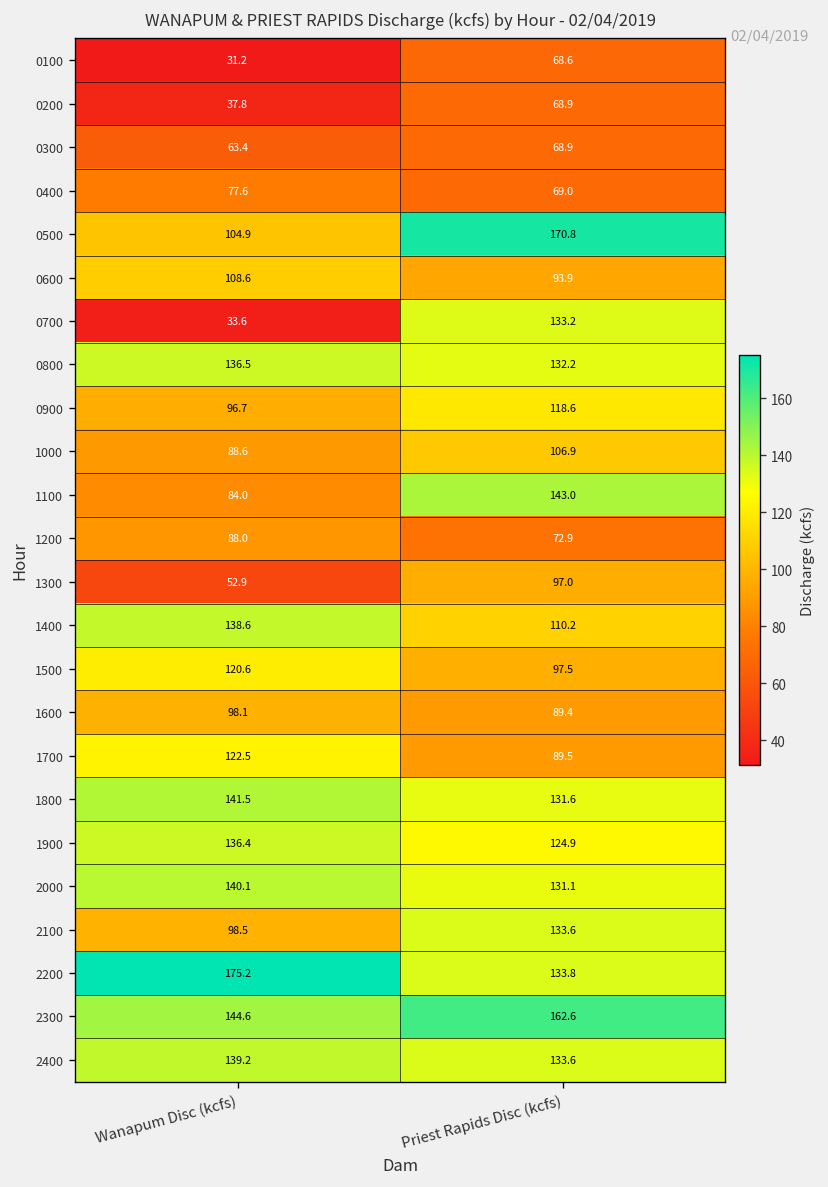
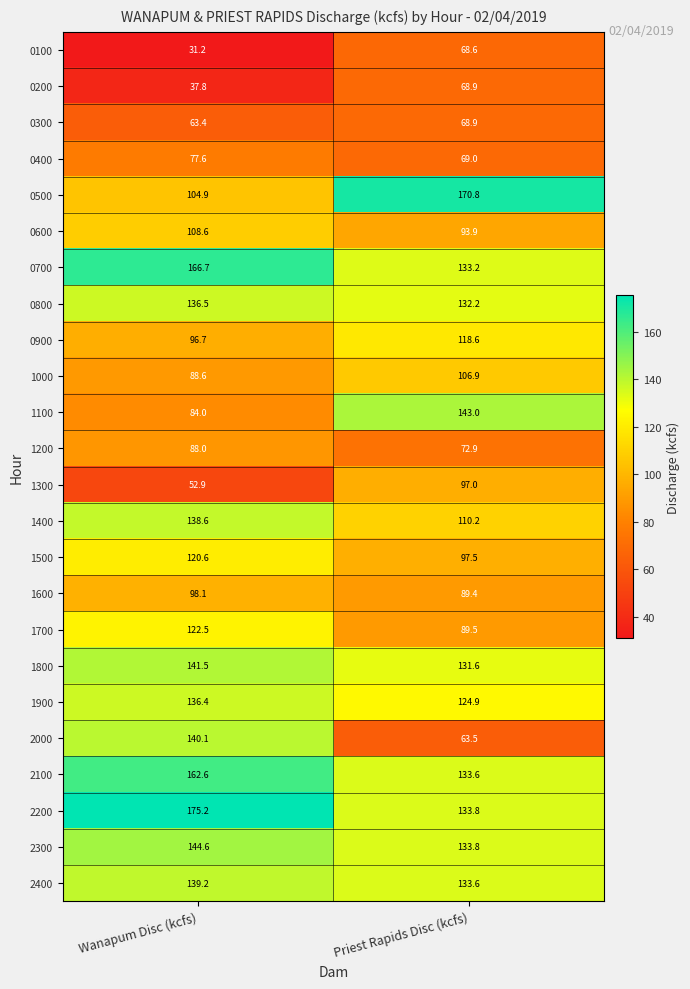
  {
    "0100": {
      "Wanapum Disc (kcfs)": 31.2,
      "Priest Rapids Disc (kcfs)": 68.6
    },
    "0200": {
      "Wanapum Disc (kcfs)": 37.8,
      "Priest Rapids Disc (kcfs)": 68.9
    },
    "0300": {
      "Wanapum Disc (kcfs)": 63.4,
      "Priest Rapids Disc (kcfs)": 68.9
    },
    "0400": {
      "Wanapum Disc (kcfs)": 77.6,
      "Priest Rapids Disc (kcfs)": 69.0
    },
    "0500": {
      "Wanapum Disc (kcfs)": 104.9,
      "Priest Rapids Disc (kcfs)": 170.8
    },
    "0600": {
      "Wanapum Disc (kcfs)": 108.6,
      "Priest Rapids Disc (kcfs)": 93.9
    },
    "0700": {
-     "Wanapum Disc (kcfs)": 33.6,
+     "Wanapum Disc (kcfs)": 166.7,
      "Priest Rapids Disc (kcfs)": 133.2
    },
    "0800": {
      "Wanapum Disc (kcfs)": 136.5,
      "Priest Rapids Disc (kcfs)": 132.2
    },
    "0900": {
      "Wanapum Disc (kcfs)": 96.7,
      "Priest Rapids Disc (kcfs)": 118.6
    },
    "1000": {
      "Wanapum Disc (kcfs)": 88.6,
      "Priest Rapids Disc (kcfs)": 106.9
    },
    "1100": {
      "Wanapum Disc (kcfs)": 84.0,
      "Priest Rapids Disc (kcfs)": 143.0
    },
    "1200": {
      "Wanapum Disc (kcfs)": 88.0,
      "Priest Rapids Disc (kcfs)": 72.9
    },
    "1300": {
      "Wanapum Disc (kcfs)": 52.9,
      "Priest Rapids Disc (kcfs)": 97.0
    },
    "1400": {
      "Wanapum Disc (kcfs)": 138.6,
      "Priest Rapids Disc (kcfs)": 110.2
    },
    "1500": {
      "Wanapum Disc (kcfs)": 120.6,
      "Priest Rapids Disc (kcfs)": 97.5
    },
    "1600": {
      "Wanapum Disc (kcfs)": 98.1,
      "Priest Rapids Disc (kcfs)": 89.4
    },
    "1700": {
      "Wanapum Disc (kcfs)": 122.5,
      "Priest Rapids Disc (kcfs)": 89.5
    },
    "1800": {
      "Wanapum Disc (kcfs)": 141.5,
      "Priest Rapids Disc (kcfs)": 131.6
    },
    "1900": {
      "Wanapum Disc (kcfs)": 136.4,
      "Priest Rapids Disc (kcfs)": 124.9
    },
    "2000": {
      "Wanapum Disc (kcfs)": 140.1,
-     "Priest Rapids Disc (kcfs)": 131.1
+     "Priest Rapids Disc (kcfs)": 63.5
    },
    "2100": {
-     "Wanapum Disc (kcfs)": 98.5,
+     "Wanapum Disc (kcfs)": 162.6,
      "Priest Rapids Disc (kcfs)": 133.6
    },
    "2200": {
      "Wanapum Disc (kcfs)": 175.2,
      "Priest Rapids Disc (kcfs)": 133.8
    },
    "2300": {
      "Wanapum Disc (kcfs)": 144.6,
-     "Priest Rapids Disc (kcfs)": 162.6
+     "Priest Rapids Disc (kcfs)": 133.8
    },
    "2400": {
      "Wanapum Disc (kcfs)": 139.2,
      "Priest Rapids Disc (kcfs)": 133.6
    }
  }
